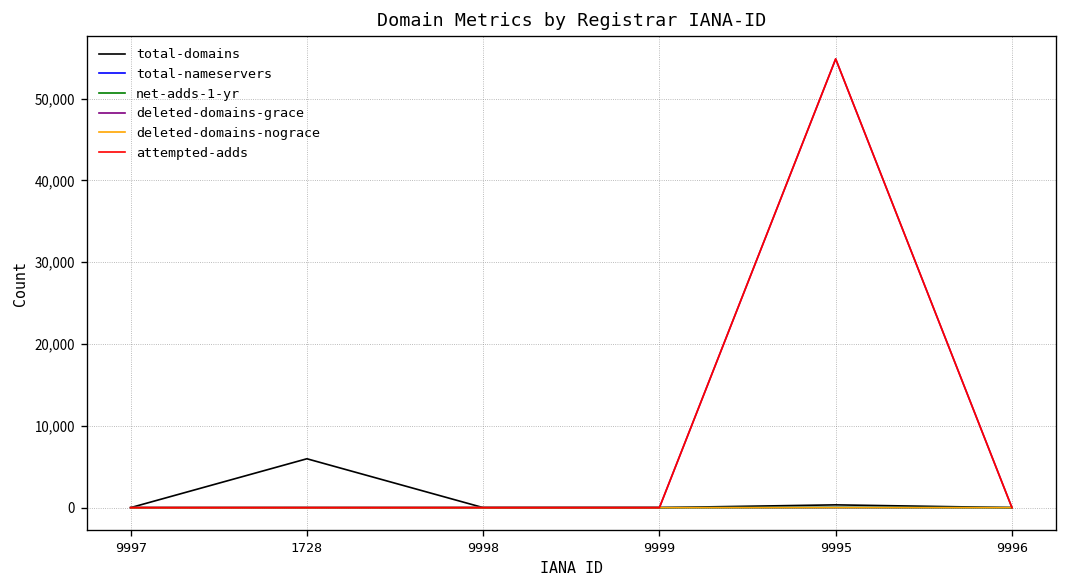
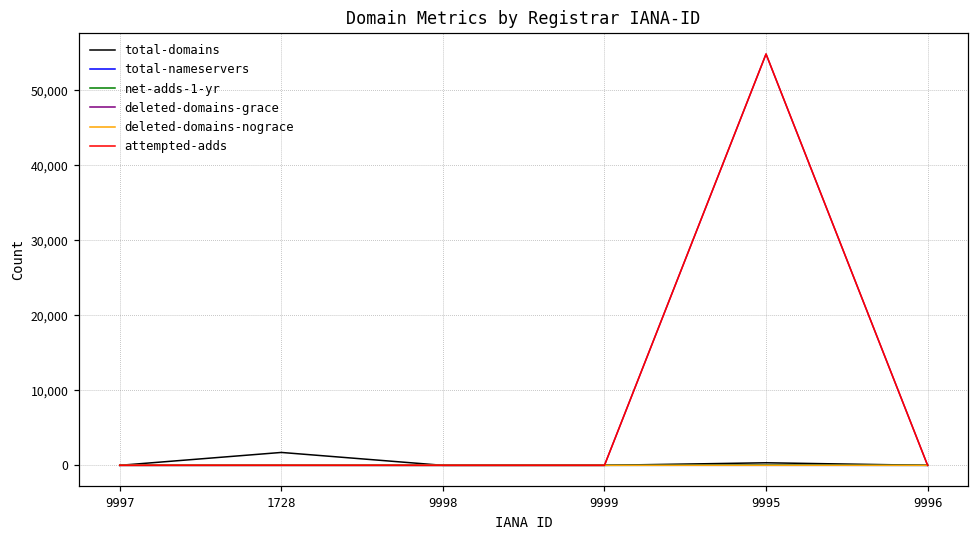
  {
    "total-domains": {
-     "1728": "6,000"
+     "1728": "2,000"
    },
    "attempted-adds": {
      "9995": "55,000"
    }
  }
